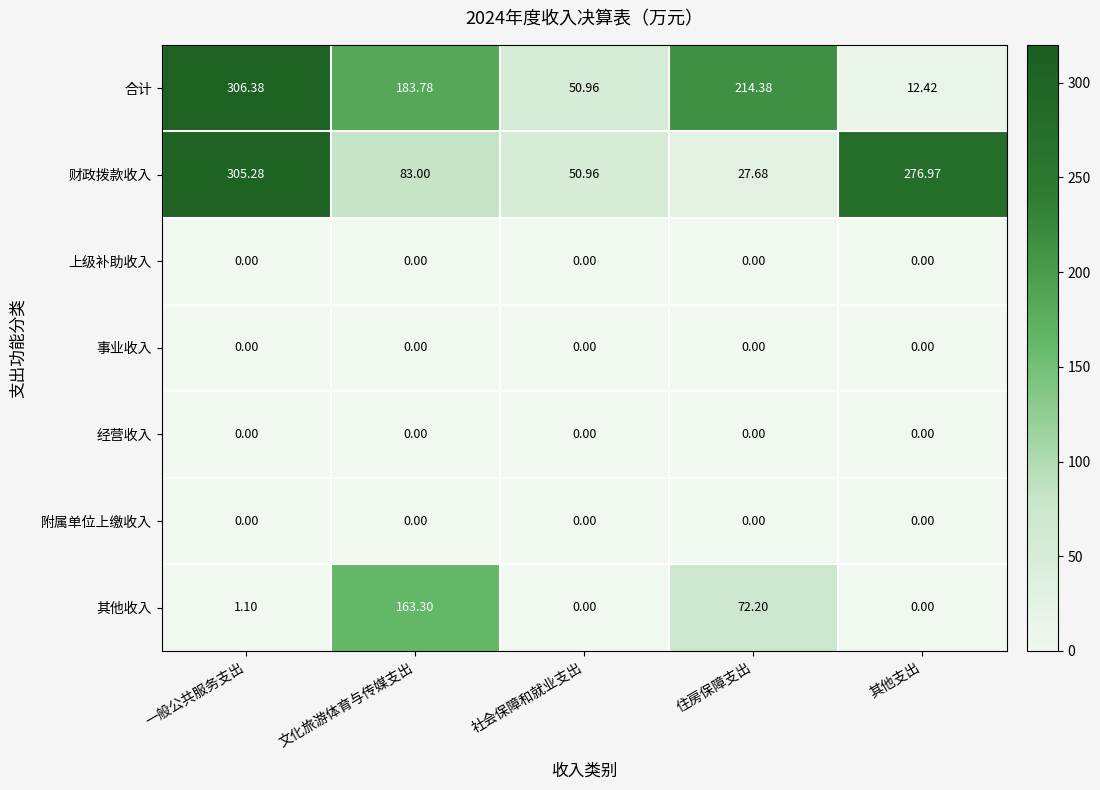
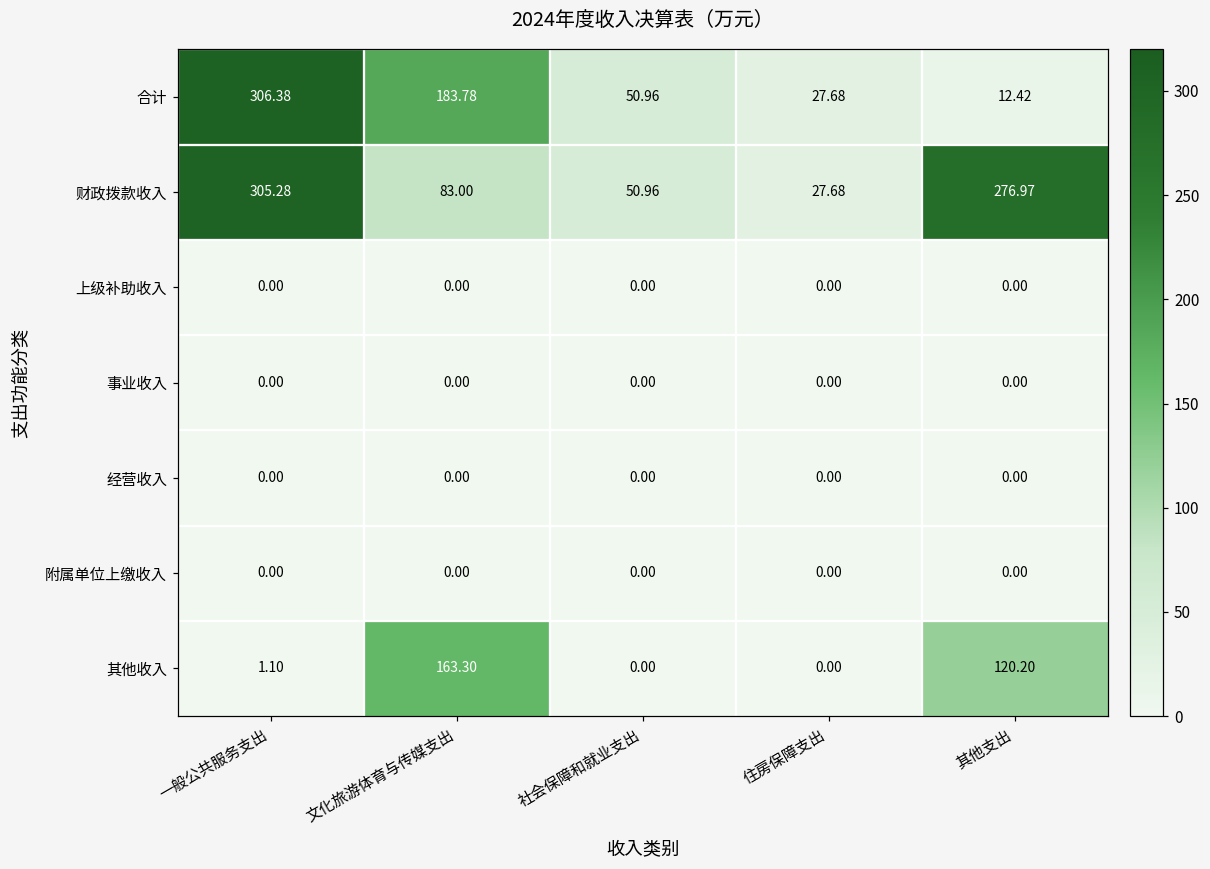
  {
    "合计": {
      "一般公共服务支出": 306.38,
      "文化旅游体育与传媒支出": 183.78,
      "社会保障和就业支出": 50.96,
-     "住房保障支出": 214.38,
+     "住房保障支出": 27.68,
      "其他支出": 12.42
    },
    "财政拨款收入": {
      "一般公共服务支出": 305.28,
      "文化旅游体育与传媒支出": 83.00,
      "社会保障和就业支出": 50.96,
      "住房保障支出": 27.68,
      "其他支出": 276.97
    },
    "上级补助收入": {
      "一般公共服务支出": 0.00,
      "文化旅游体育与传媒支出": 0.00,
      "社会保障和就业支出": 0.00,
      "住房保障支出": 0.00,
      "其他支出": 0.00
    },
    "事业收入": {
      "一般公共服务支出": 0.00,
      "文化旅游体育与传媒支出": 0.00,
      "社会保障和就业支出": 0.00,
      "住房保障支出": 0.00,
      "其他支出": 0.00
    },
    "经营收入": {
      "一般公共服务支出": 0.00,
      "文化旅游体育与传媒支出": 0.00,
      "社会保障和就业支出": 0.00,
      "住房保障支出": 0.00,
      "其他支出": 0.00
    },
    "附属单位上缴收入": {
      "一般公共服务支出": 0.00,
      "文化旅游体育与传媒支出": 0.00,
      "社会保障和就业支出": 0.00,
      "住房保障支出": 0.00,
      "其他支出": 0.00
    },
    "其他收入": {
      "一般公共服务支出": 1.10,
      "文化旅游体育与传媒支出": 163.30,
      "社会保障和就业支出": 0.00,
-     "住房保障支出": 72.20,
-     "其他支出": 0.00
+     "住房保障支出": 0.00,
+     "其他支出": 120.20
    }
  }
